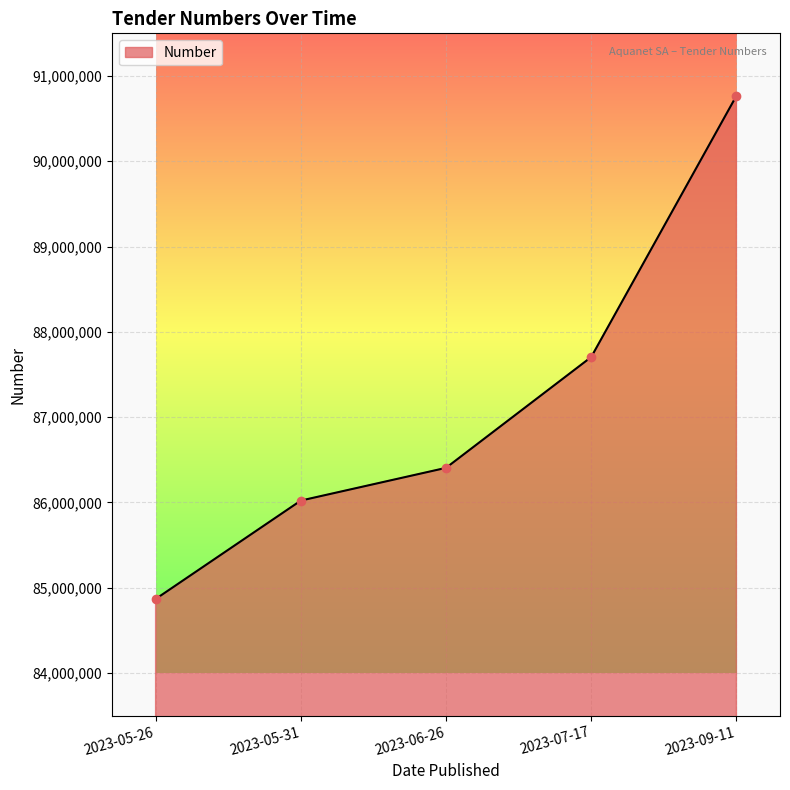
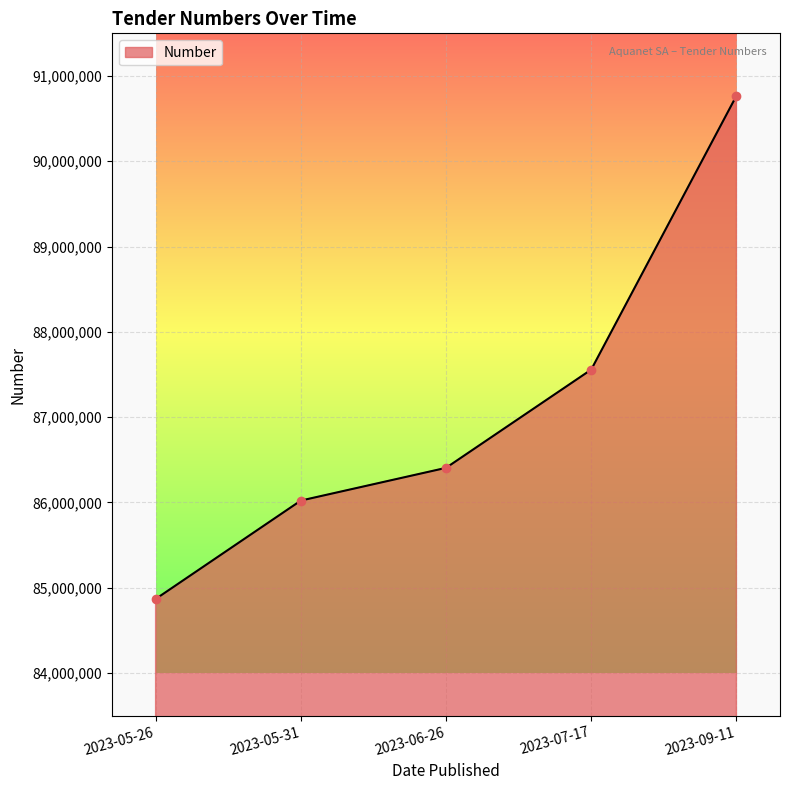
  {
    "2023-05-26": "84,900,000",
    "2023-05-31": "86,000,000",
    "2023-06-26": "86,400,000",
-   "2023-07-17": "87,700,000",
+   "2023-07-17": "87,600,000",
    "2023-09-11": "90,800,000"
  }
